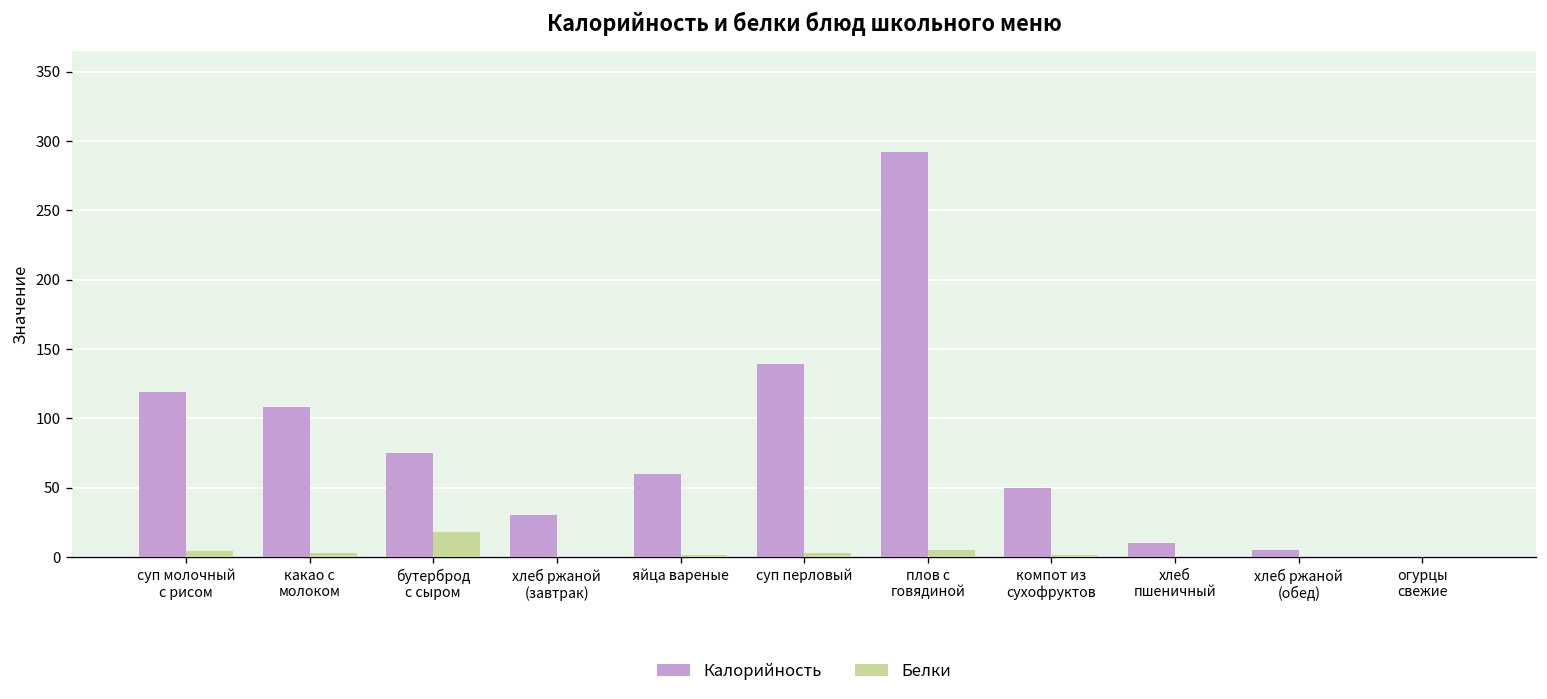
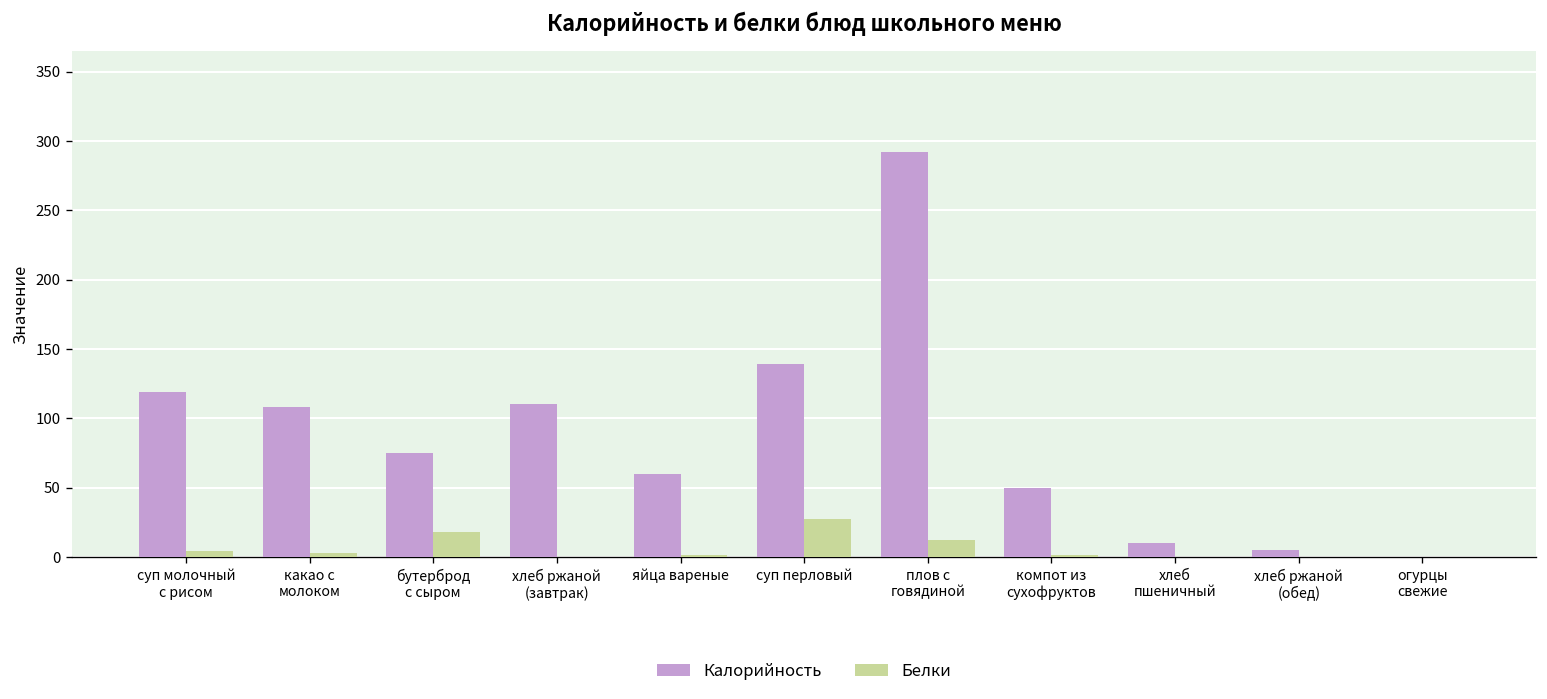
  {
    "Калорийность": {
      "суп молочный с рисом": 119,
      "какао с молоком": 108,
      "бутерброд с сыром": 75,
-     "хлеб ржаной (завтрак)": 30,
+     "хлеб ржаной (завтрак)": 110,
      "яйца вареные": 60,
      "суп перловый": 139,
      "плов с говядиной": 292,
      "компот из сухофруктов": 50,
      "хлеб пшеничный": 10,
      "хлеб ржаной (обед)": 5,
      "огурцы свежие": 0
    },
    "Белки": {
      "суп молочный с рисом": 4,
      "какао с молоком": 3,
      "бутерброд с сыром": 18,
      "хлеб ржаной (завтрак)": 0,
-     "суп перловый": 3,
-     "плов с говядиной": 5,
+     "суп перловый": 27,
+     "плов с говядиной": 12,
      "хлеб пшеничный": 0,
      "хлеб ржаной (обед)": 0,
      "огурцы свежие": 0
    }
  }
